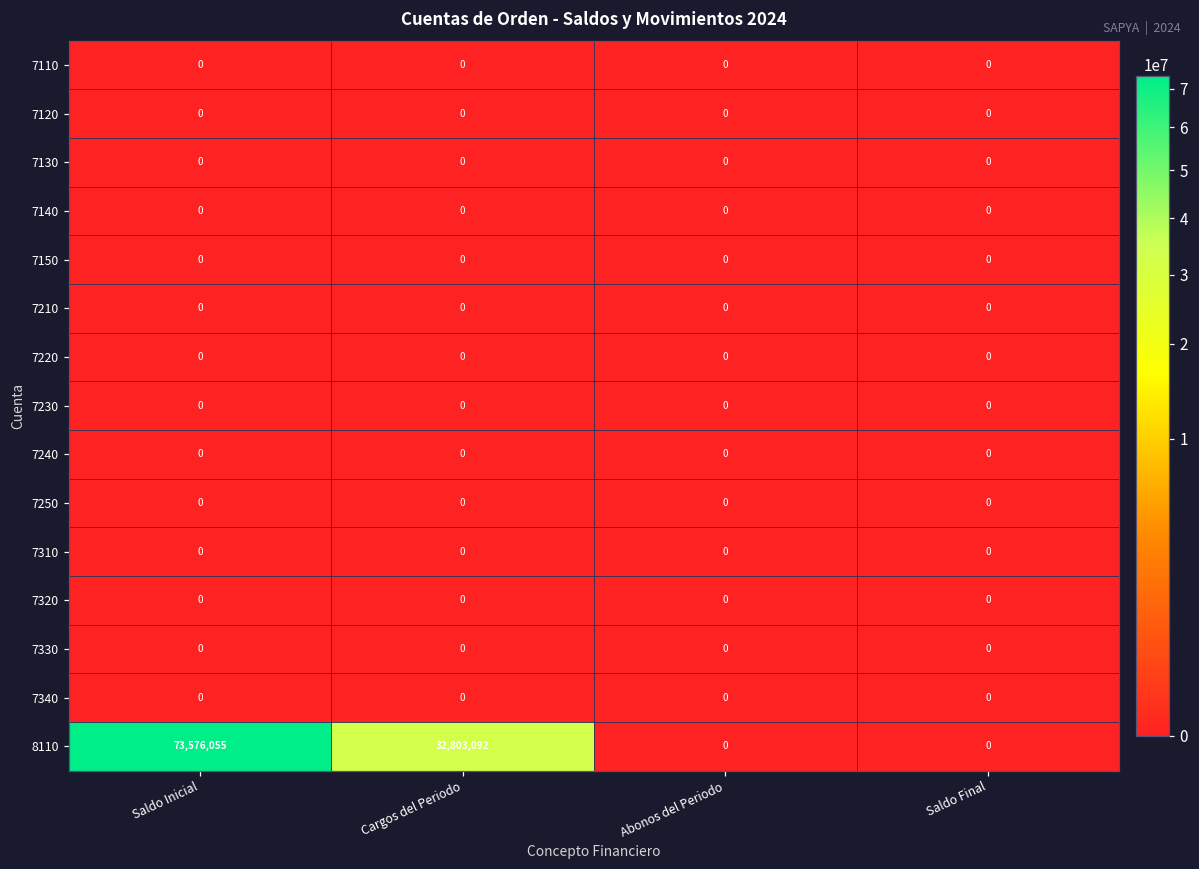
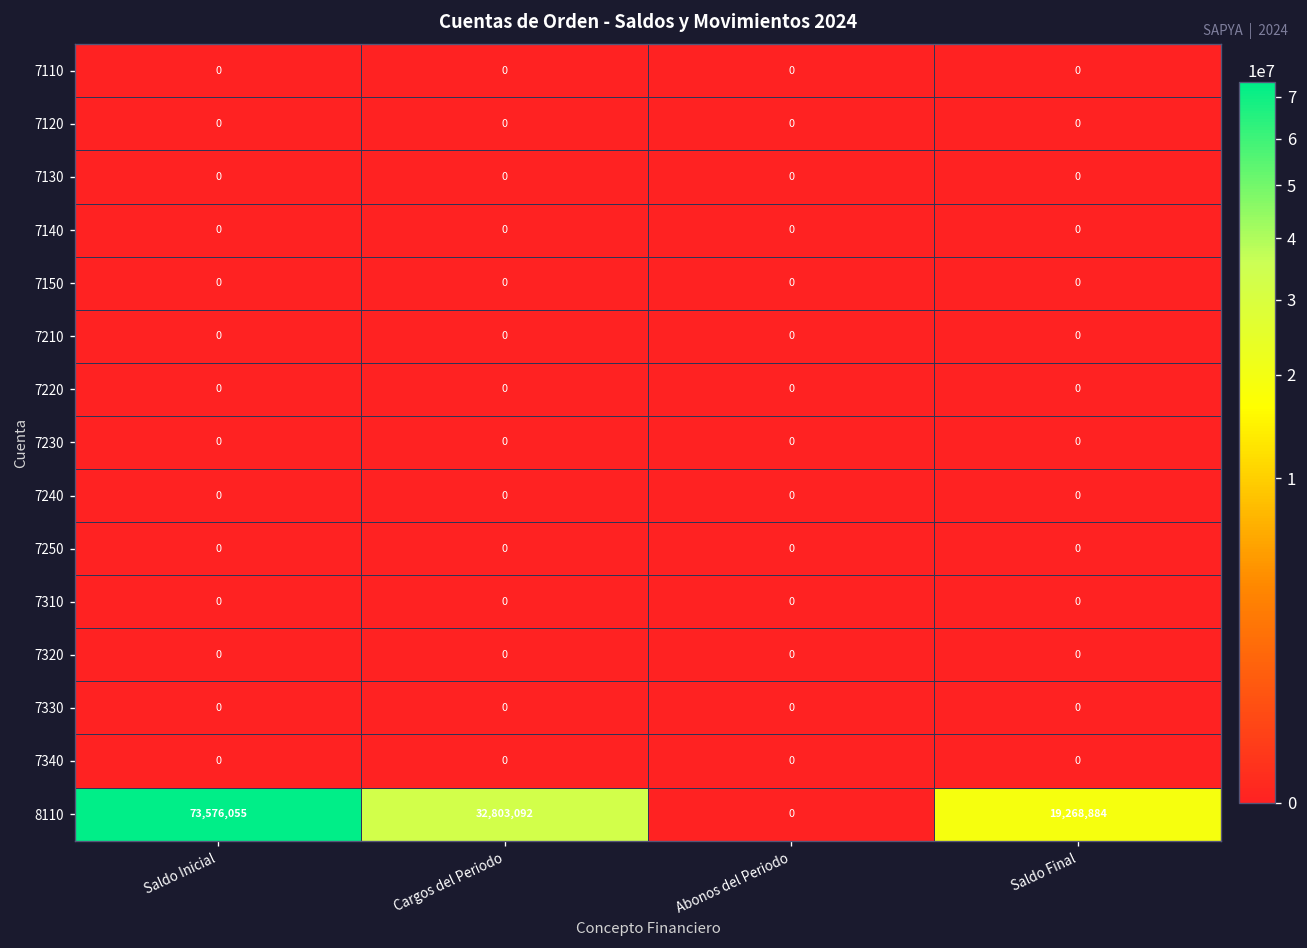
  {
    "7110": {
      "Saldo Inicial": "0",
      "Cargos del Periodo": "0",
      "Abonos del Periodo": "0",
      "Saldo Final": "0"
    },
    "7120": {
      "Saldo Inicial": "0",
      "Cargos del Periodo": "0",
      "Abonos del Periodo": "0",
      "Saldo Final": "0"
    },
    "7130": {
      "Saldo Inicial": "0",
      "Cargos del Periodo": "0",
      "Abonos del Periodo": "0",
      "Saldo Final": "0"
    },
    "7140": {
      "Saldo Inicial": "0",
      "Cargos del Periodo": "0",
      "Abonos del Periodo": "0",
      "Saldo Final": "0"
    },
    "7150": {
      "Saldo Inicial": "0",
      "Cargos del Periodo": "0",
      "Abonos del Periodo": "0",
      "Saldo Final": "0"
    },
    "7210": {
      "Saldo Inicial": "0",
      "Cargos del Periodo": "0",
      "Abonos del Periodo": "0",
      "Saldo Final": "0"
    },
    "7220": {
      "Saldo Inicial": "0",
      "Cargos del Periodo": "0",
      "Abonos del Periodo": "0",
      "Saldo Final": "0"
    },
    "7230": {
      "Saldo Inicial": "0",
      "Cargos del Periodo": "0",
      "Abonos del Periodo": "0",
      "Saldo Final": "0"
    },
    "7240": {
      "Saldo Inicial": "0",
      "Cargos del Periodo": "0",
      "Abonos del Periodo": "0",
      "Saldo Final": "0"
    },
    "7250": {
      "Saldo Inicial": "0",
      "Cargos del Periodo": "0",
      "Abonos del Periodo": "0",
      "Saldo Final": "0"
    },
    "7310": {
      "Saldo Inicial": "0",
      "Cargos del Periodo": "0",
      "Abonos del Periodo": "0",
      "Saldo Final": "0"
    },
    "7320": {
      "Saldo Inicial": "0",
      "Cargos del Periodo": "0",
      "Abonos del Periodo": "0",
      "Saldo Final": "0"
    },
    "7330": {
      "Saldo Inicial": "0",
      "Cargos del Periodo": "0",
      "Abonos del Periodo": "0",
      "Saldo Final": "0"
    },
    "7340": {
      "Saldo Inicial": "0",
      "Cargos del Periodo": "0",
      "Abonos del Periodo": "0",
      "Saldo Final": "0"
    },
    "8110": {
      "Saldo Inicial": "73,576,055",
      "Cargos del Periodo": "32,803,092",
      "Abonos del Periodo": "0",
-     "Saldo Final": "0"
+     "Saldo Final": "19,268,884"
    }
  }
